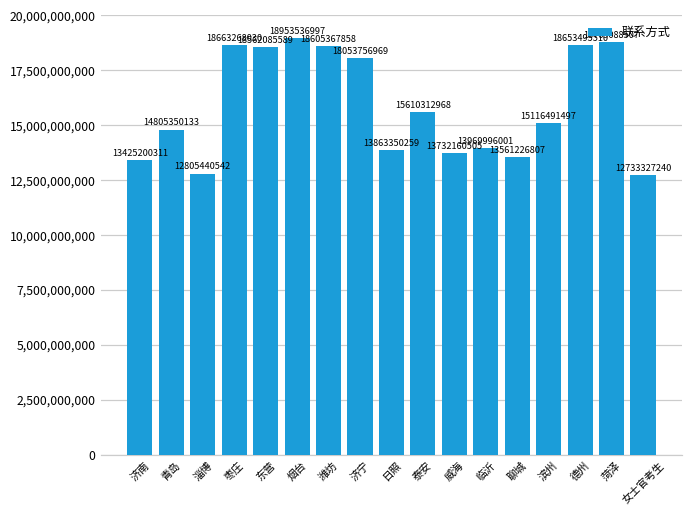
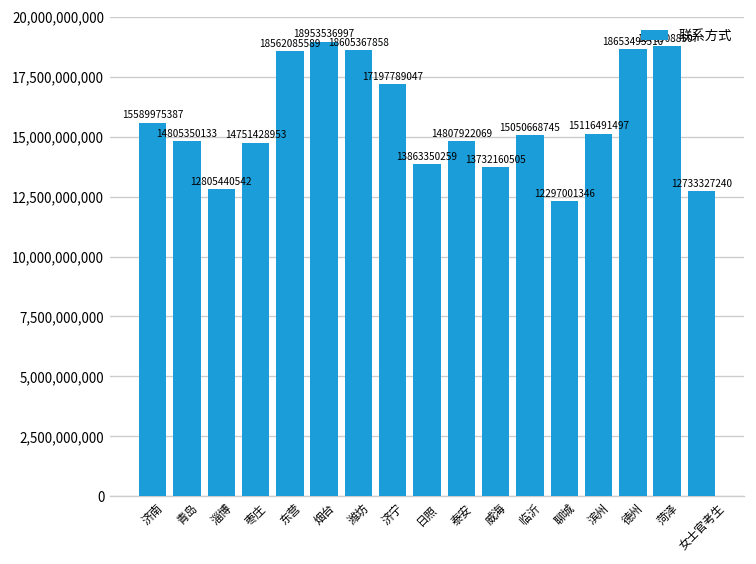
  {
-   "济南": 13425200311,
+   "济南": 15589975387,
    "青岛": 14805350133,
    "淄博": 12805440542,
-   "枣庄": 18663268030,
+   "枣庄": 14751428953,
    "烟台": 18953536997,
    "潍坊": 18605367858,
-   "济宁": 18053756969,
+   "济宁": 17197789047,
    "日照": 13863350259,
-   "泰安": 15610312968,
-   "临沂": 13969996001,
-   "聊城": 13561226807,
+   "泰安": 14807922069,
+   "临沂": 15050668745,
+   "聊城": 12297001346,
    "滨州": 15116491497,
    "女士官考生": 12733327240
  }
